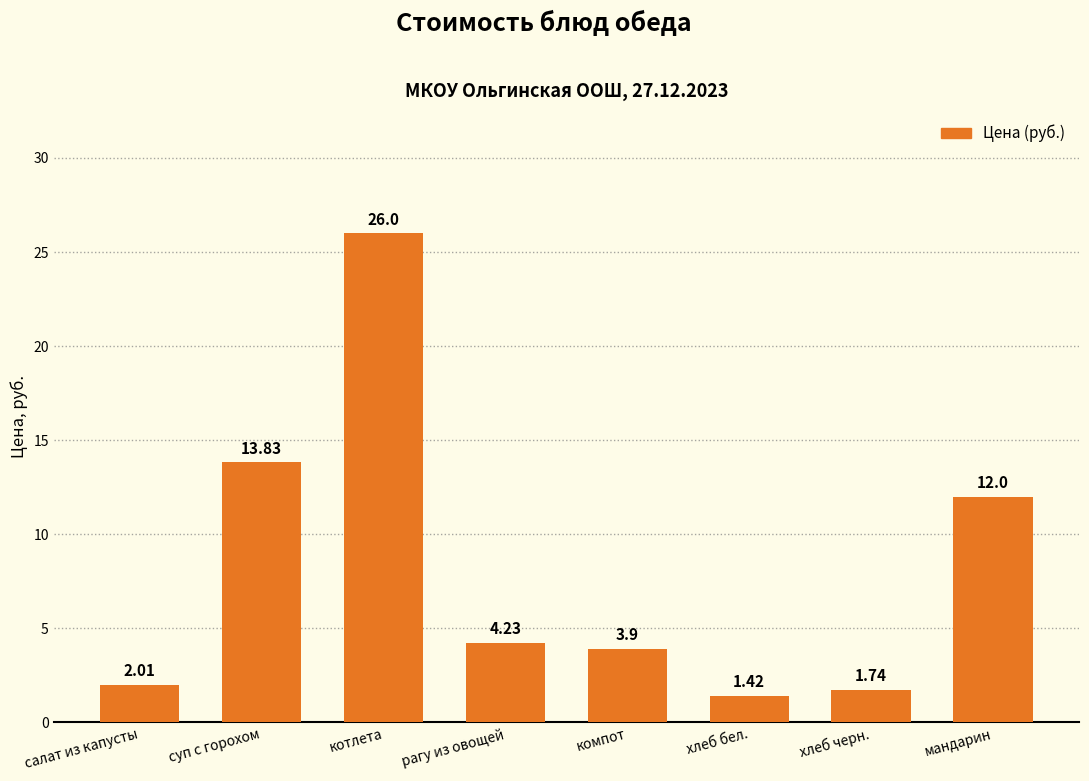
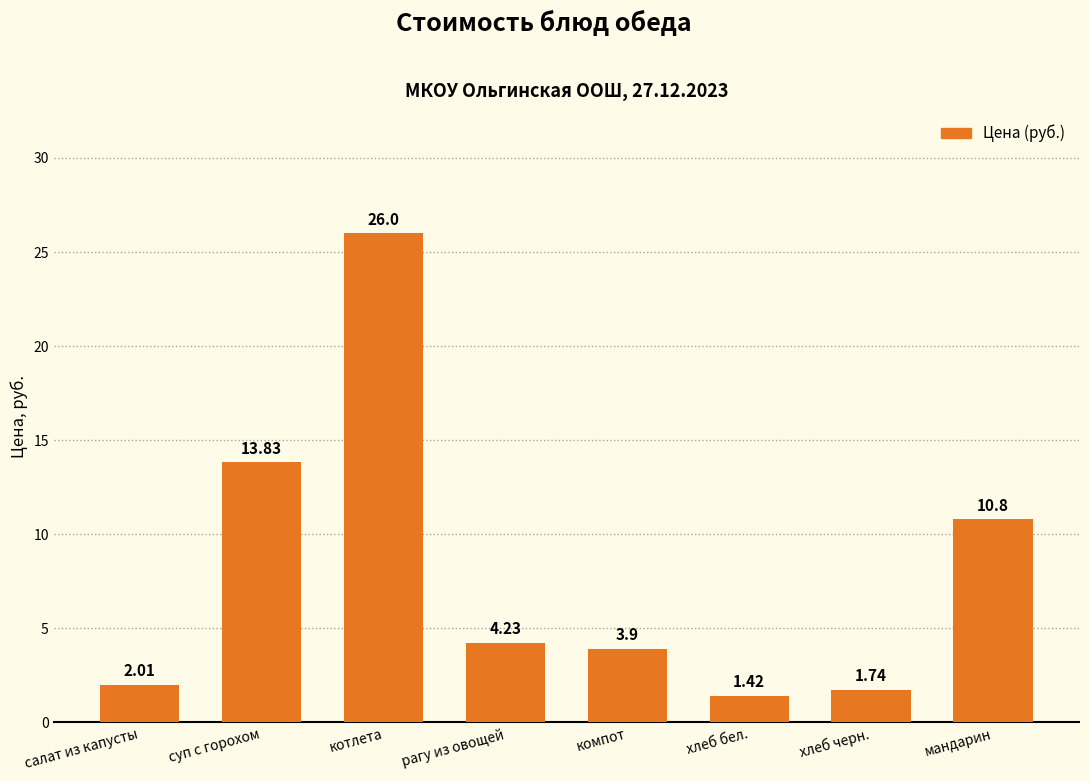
  {
    "салат из капусты": 2.01,
    "суп с горохом": 13.83,
    "котлета": 26.0,
    "рагу из овощей": 4.23,
    "компот": 3.9,
    "хлеб бел.": 1.42,
    "хлеб черн.": 1.74,
-   "мандарин": 12.0
+   "мандарин": 10.8
  }
